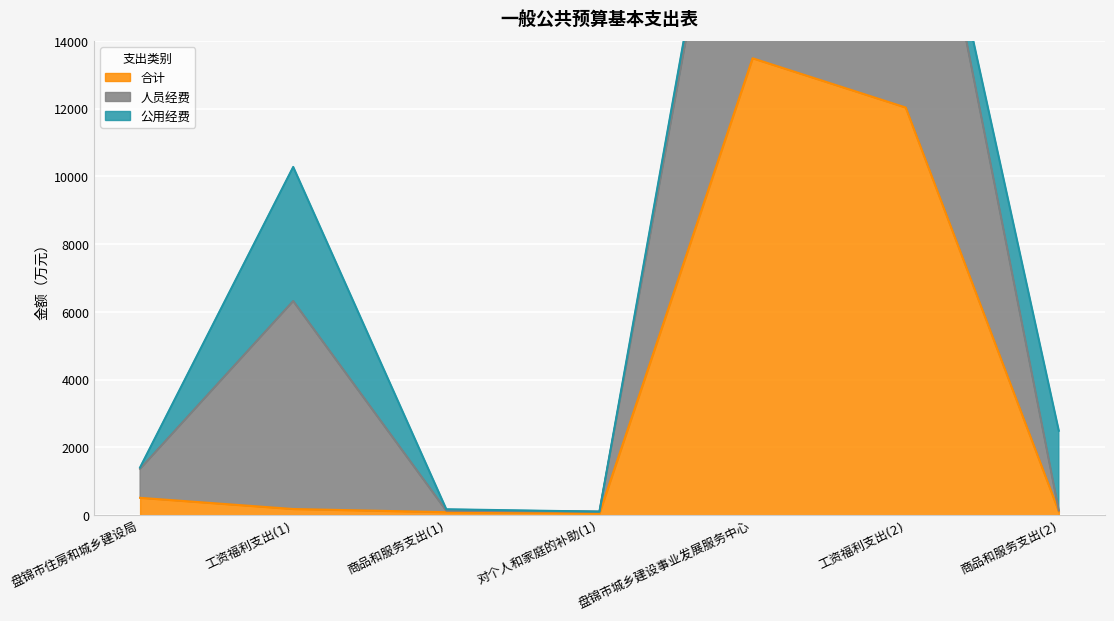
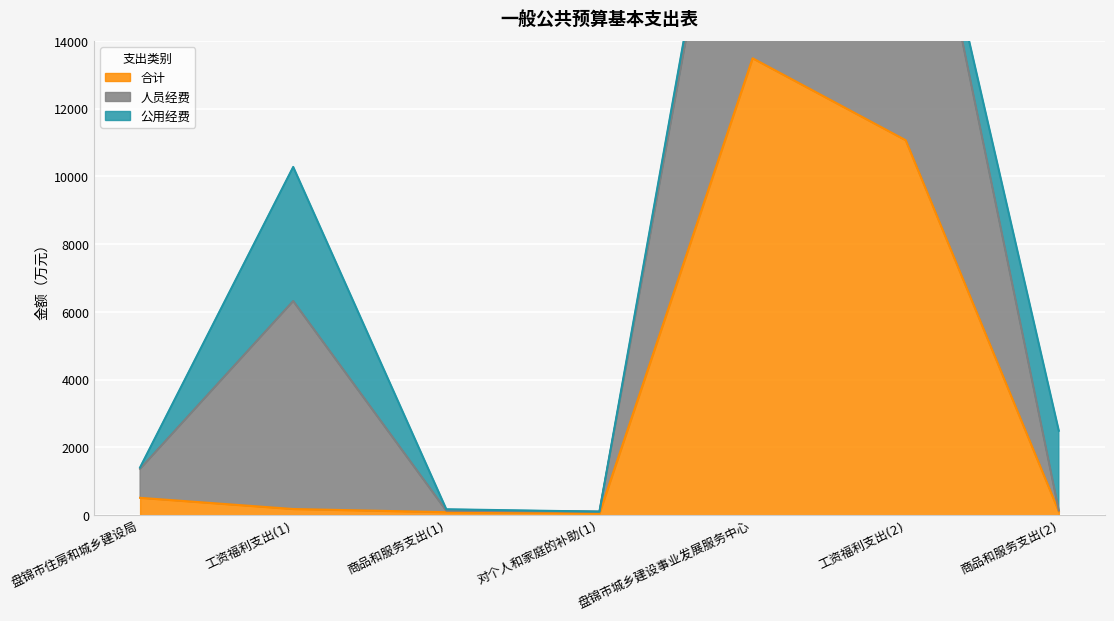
  {
    "合计": {
      "盘锦市住房和城乡建设局": 500,
      "工资福利支出(1)": 200,
      "盘锦市城乡建设事业发展服务中心": 13500,
-     "工资福利支出(2)": 12000
+     "工资福利支出(2)": 11100
    },
    "人员经费": {
      "工资福利支出(1)": 6100
    },
    "公用经费": {
      "工资福利支出(1)": 4000,
      "商品和服务支出(2)": 2400
    }
  }
